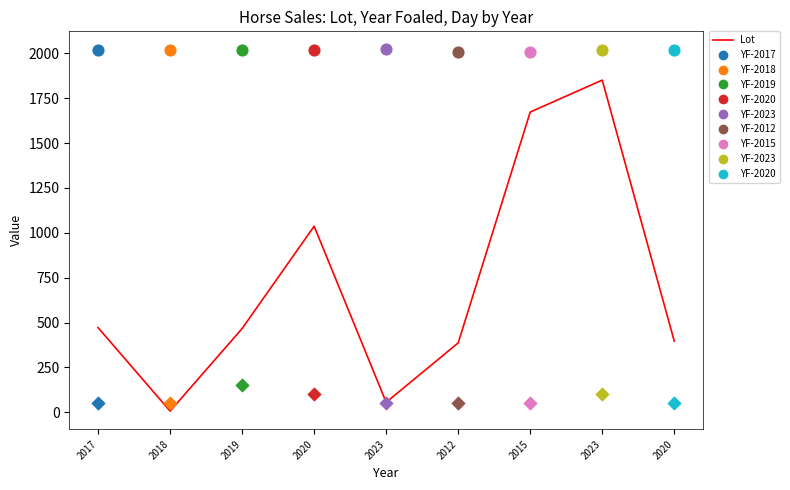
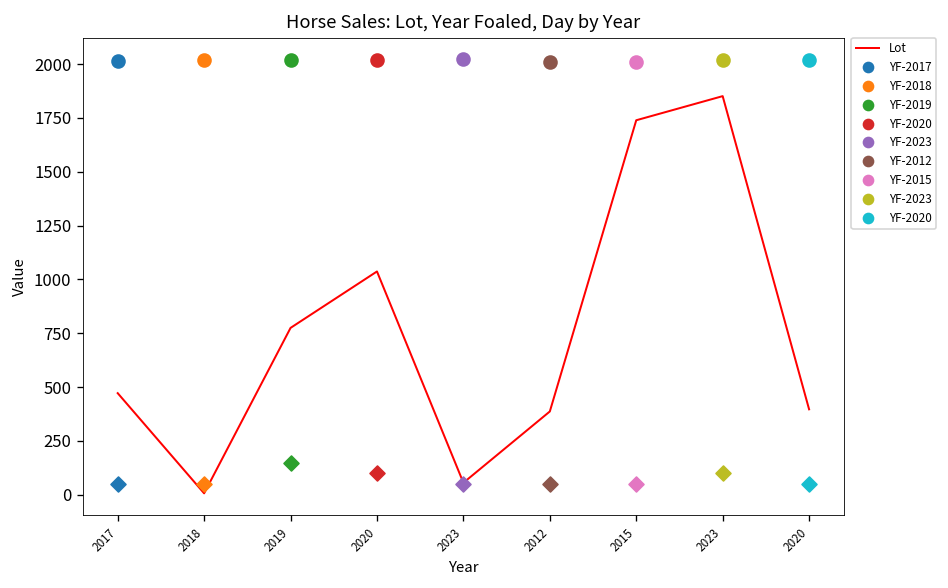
  {
    "Lot": {
      "2017": 470,
      "2018": 10,
-     "2019": 470,
+     "2019": 780,
      "2012": 390,
-     "2015": 1670
+     "2015": 1740
    }
  }
